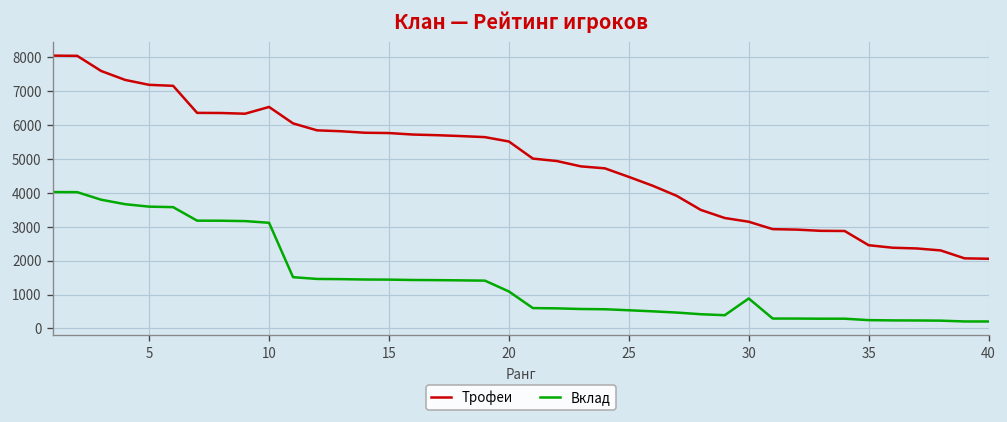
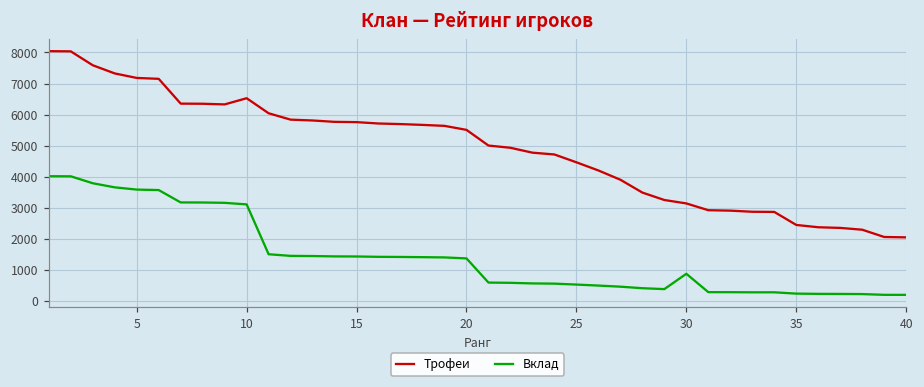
  {
    "Трофеи": {
      "5": 7200,
      "10": 6500,
      "15": 5800,
      "20": 5500,
      "25": 4500,
      "30": 3100,
      "35": 2500,
      "40": 2100
    },
    "Вклад": {
      "5": 3600,
      "10": 3100,
      "15": 1400,
-     "20": 1100,
+     "20": 1400,
      "25": 500,
      "30": 900,
      "35": 200,
      "40": 200
    }
  }
